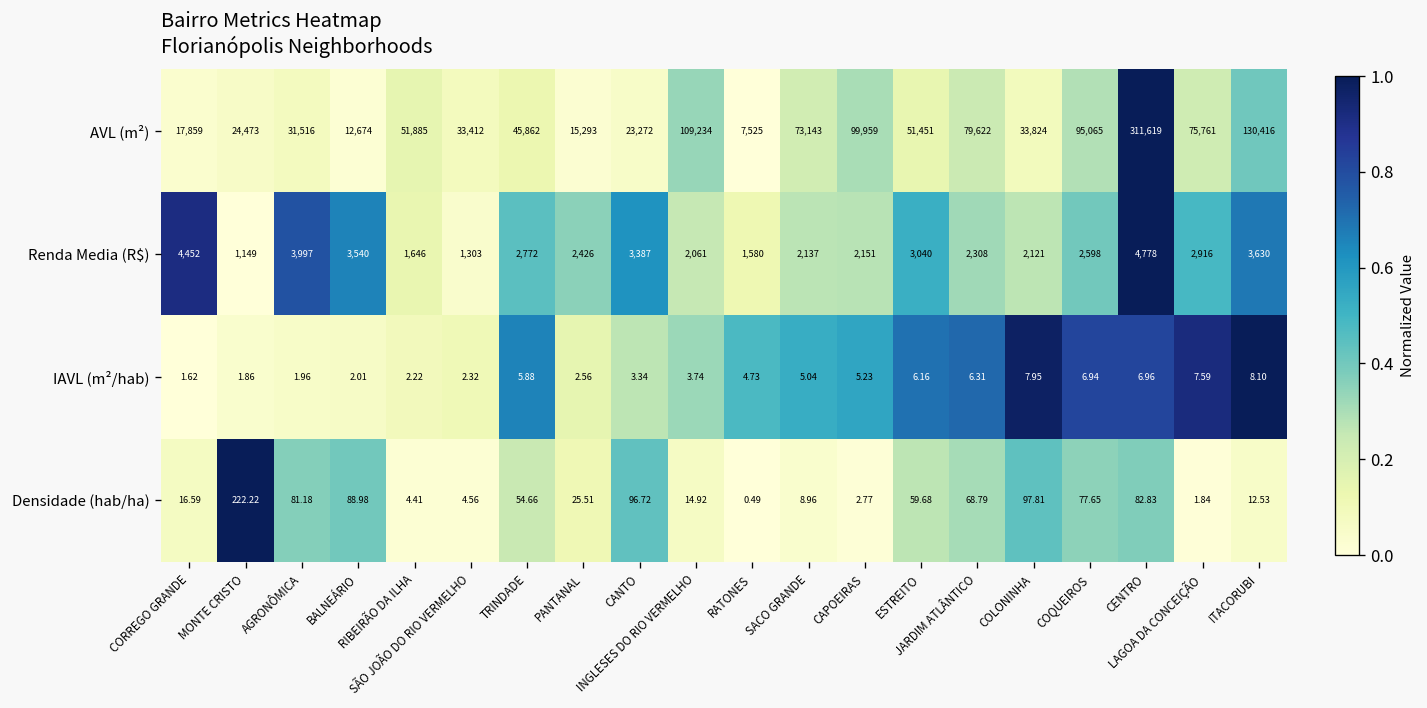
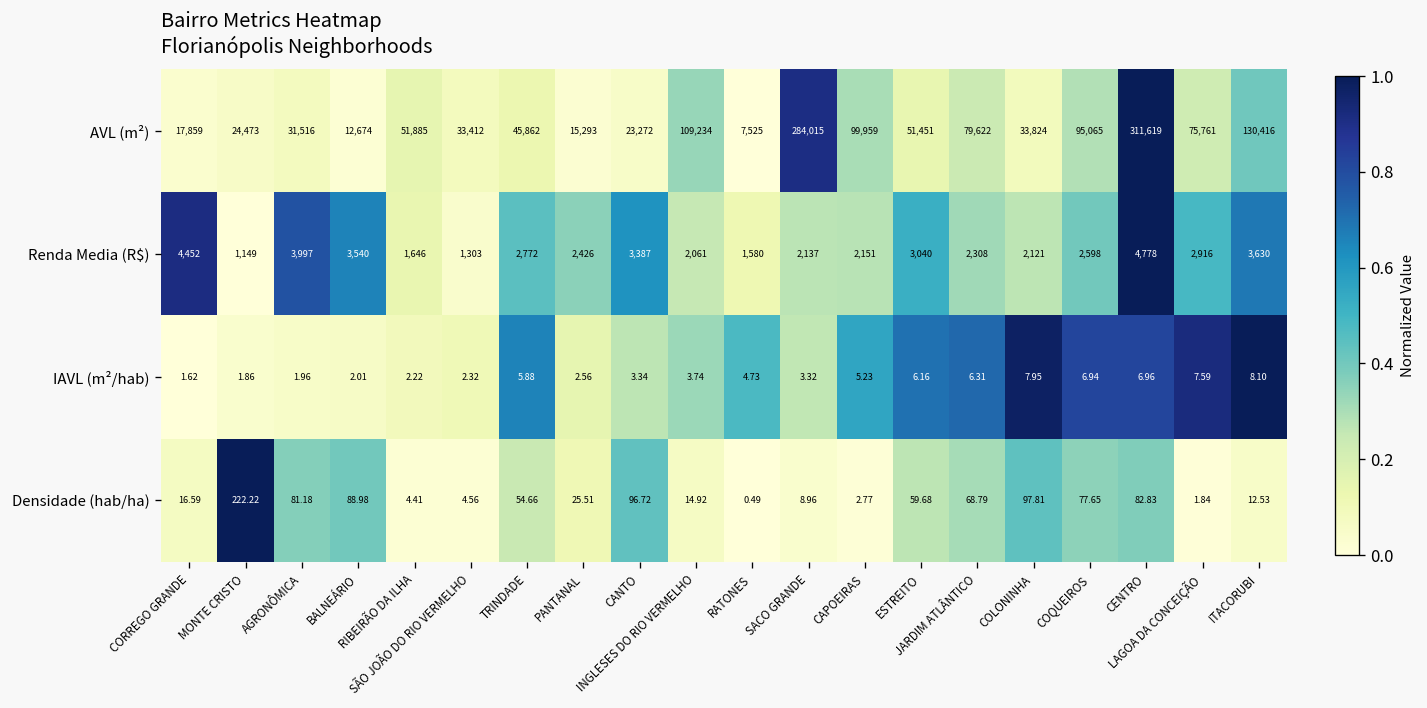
  {
    "AVL (m²)": {
      "CORREGO GRANDE": "17,859",
      "MONTE CRISTO": "24,473",
      "AGRONÔMICA": "31,516",
      "BALNEÁRIO": "12,674",
      "RIBEIRÃO DA ILHA": "51,885",
      "SÃO JOÃO DO RIO VERMELHO": "33,412",
      "TRINDADE": "45,862",
      "PANTANAL": "15,293",
      "CANTO": "23,272",
      "INGLESES DO RIO VERMELHO": "109,234",
      "RATONES": "7,525",
-     "SACO GRANDE": "73,143",
+     "SACO GRANDE": "284,015",
      "CAPOEIRAS": "99,959",
      "ESTREITO": "51,451",
      "JARDIM ATLÂNTICO": "79,622",
      "COLONINHA": "33,824",
      "COQUEIROS": "95,065",
      "CENTRO": "311,619",
      "LAGOA DA CONCEIÇÃO": "75,761",
      "ITACORUBI": "130,416"
    },
    "Renda Media (R$)": {
      "CORREGO GRANDE": "4,452",
      "MONTE CRISTO": "1,149",
      "AGRONÔMICA": "3,997",
      "BALNEÁRIO": "3,540",
      "RIBEIRÃO DA ILHA": "1,646",
      "SÃO JOÃO DO RIO VERMELHO": "1,303",
      "TRINDADE": "2,772",
      "PANTANAL": "2,426",
      "CANTO": "3,387",
      "INGLESES DO RIO VERMELHO": "2,061",
      "RATONES": "1,580",
      "SACO GRANDE": "2,137",
      "CAPOEIRAS": "2,151",
      "ESTREITO": "3,040",
      "JARDIM ATLÂNTICO": "2,308",
      "COLONINHA": "2,121",
      "COQUEIROS": "2,598",
      "CENTRO": "4,778",
      "LAGOA DA CONCEIÇÃO": "2,916",
      "ITACORUBI": "3,630"
    },
    "IAVL (m²/hab)": {
      "CORREGO GRANDE": "1.62",
      "MONTE CRISTO": "1.86",
      "AGRONÔMICA": "1.96",
      "BALNEÁRIO": "2.01",
      "RIBEIRÃO DA ILHA": "2.22",
      "SÃO JOÃO DO RIO VERMELHO": "2.32",
      "TRINDADE": "5.88",
      "PANTANAL": "2.56",
      "CANTO": "3.34",
      "INGLESES DO RIO VERMELHO": "3.74",
      "RATONES": "4.73",
-     "SACO GRANDE": "5.04",
+     "SACO GRANDE": "3.32",
      "CAPOEIRAS": "5.23",
      "ESTREITO": "6.16",
      "JARDIM ATLÂNTICO": "6.31",
      "COLONINHA": "7.95",
      "COQUEIROS": "6.94",
      "CENTRO": "6.96",
      "LAGOA DA CONCEIÇÃO": "7.59",
      "ITACORUBI": "8.10"
    },
    "Densidade (hab/ha)": {
      "CORREGO GRANDE": "16.59",
      "MONTE CRISTO": "222.22",
      "AGRONÔMICA": "81.18",
      "BALNEÁRIO": "88.98",
      "RIBEIRÃO DA ILHA": "4.41",
      "SÃO JOÃO DO RIO VERMELHO": "4.56",
      "TRINDADE": "54.66",
      "PANTANAL": "25.51",
      "CANTO": "96.72",
      "INGLESES DO RIO VERMELHO": "14.92",
      "RATONES": "0.49",
      "SACO GRANDE": "8.96",
      "CAPOEIRAS": "2.77",
      "ESTREITO": "59.68",
      "JARDIM ATLÂNTICO": "68.79",
      "COLONINHA": "97.81",
      "COQUEIROS": "77.65",
      "CENTRO": "82.83",
      "LAGOA DA CONCEIÇÃO": "1.84",
      "ITACORUBI": "12.53"
    }
  }
